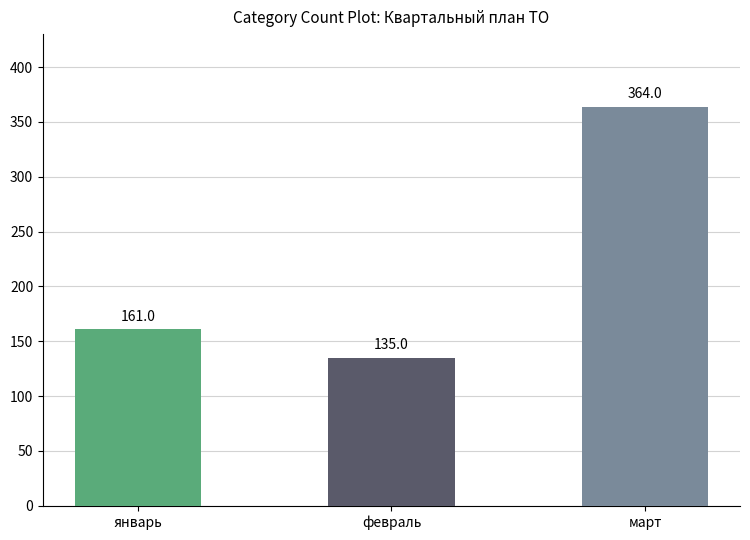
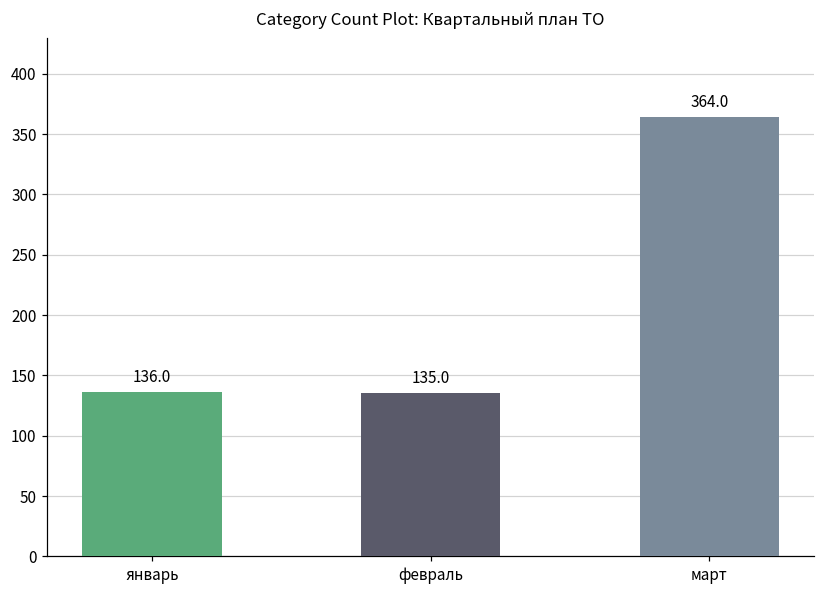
  {
-   "январь": 161.0,
+   "январь": 136.0,
    "февраль": 135.0,
    "март": 364.0
  }
